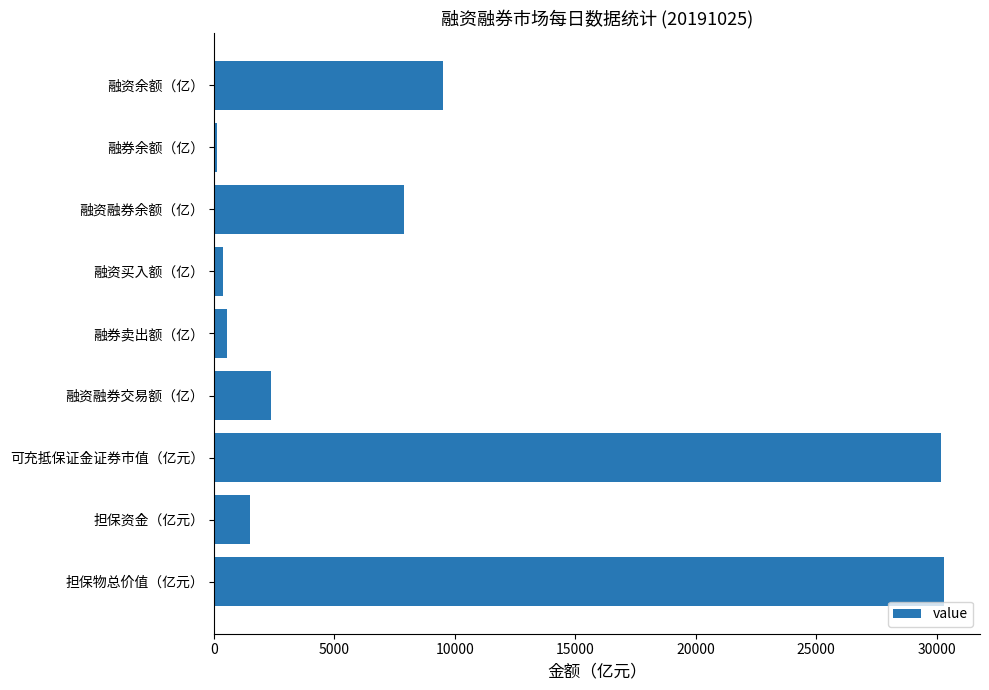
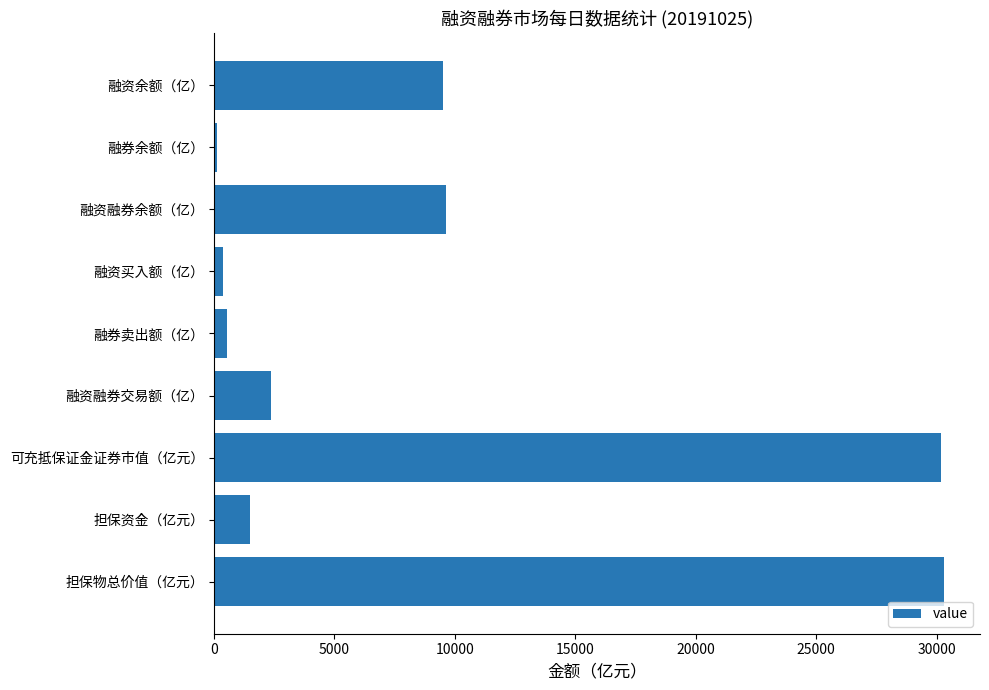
  {
    "融资余额（亿）": 9500,
    "融券余额（亿）": 100,
-   "融资融券余额（亿）": 7900,
+   "融资融券余额（亿）": 9600,
    "融资买入额（亿）": 400,
    "融券卖出额（亿）": 500,
    "融资融券交易额（亿）": 2400,
    "可充抵保证金证券市值（亿元）": 30200,
    "担保资金（亿元）": 1500,
    "担保物总价值（亿元）": 30300
  }
